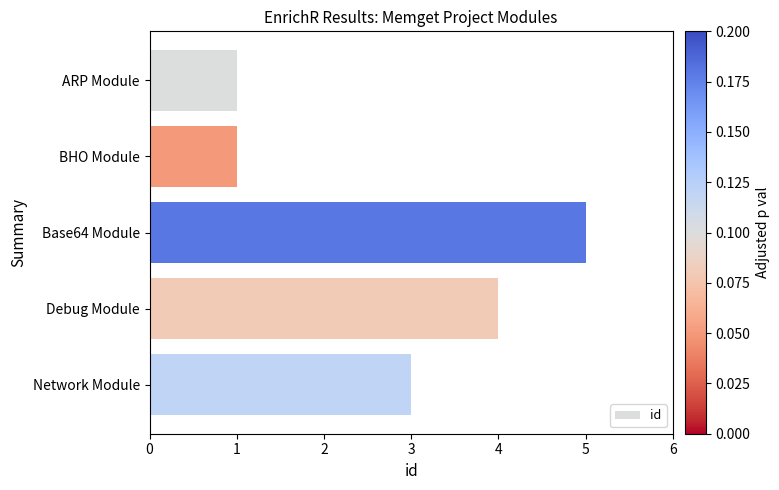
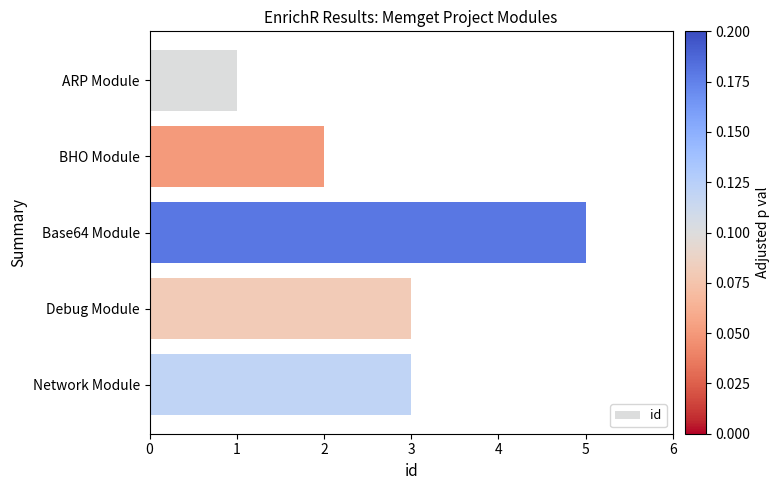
  {
    "ARP Module": 1,
-   "BHO Module": 1,
+   "BHO Module": 2,
    "Base64 Module": 5,
-   "Debug Module": 4,
+   "Debug Module": 3,
    "Network Module": 3
  }
